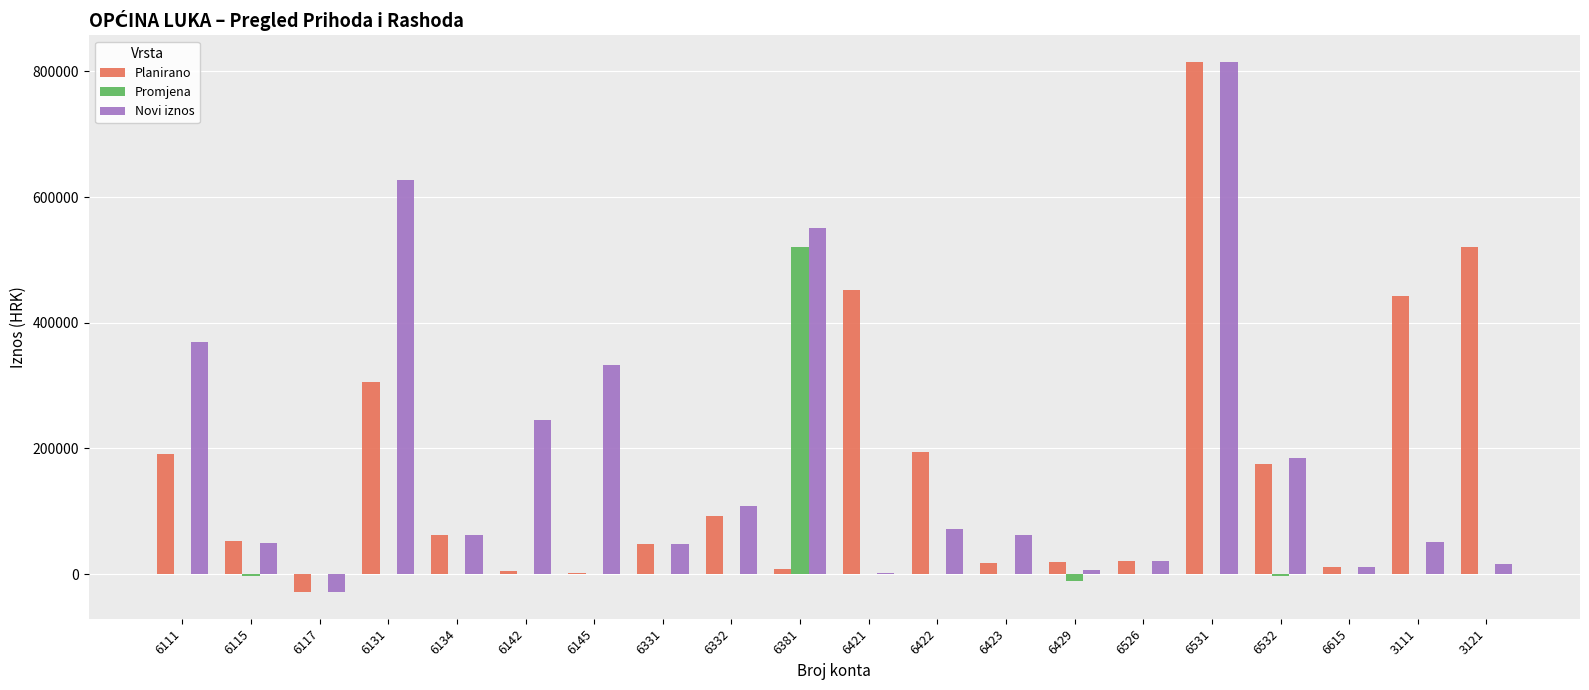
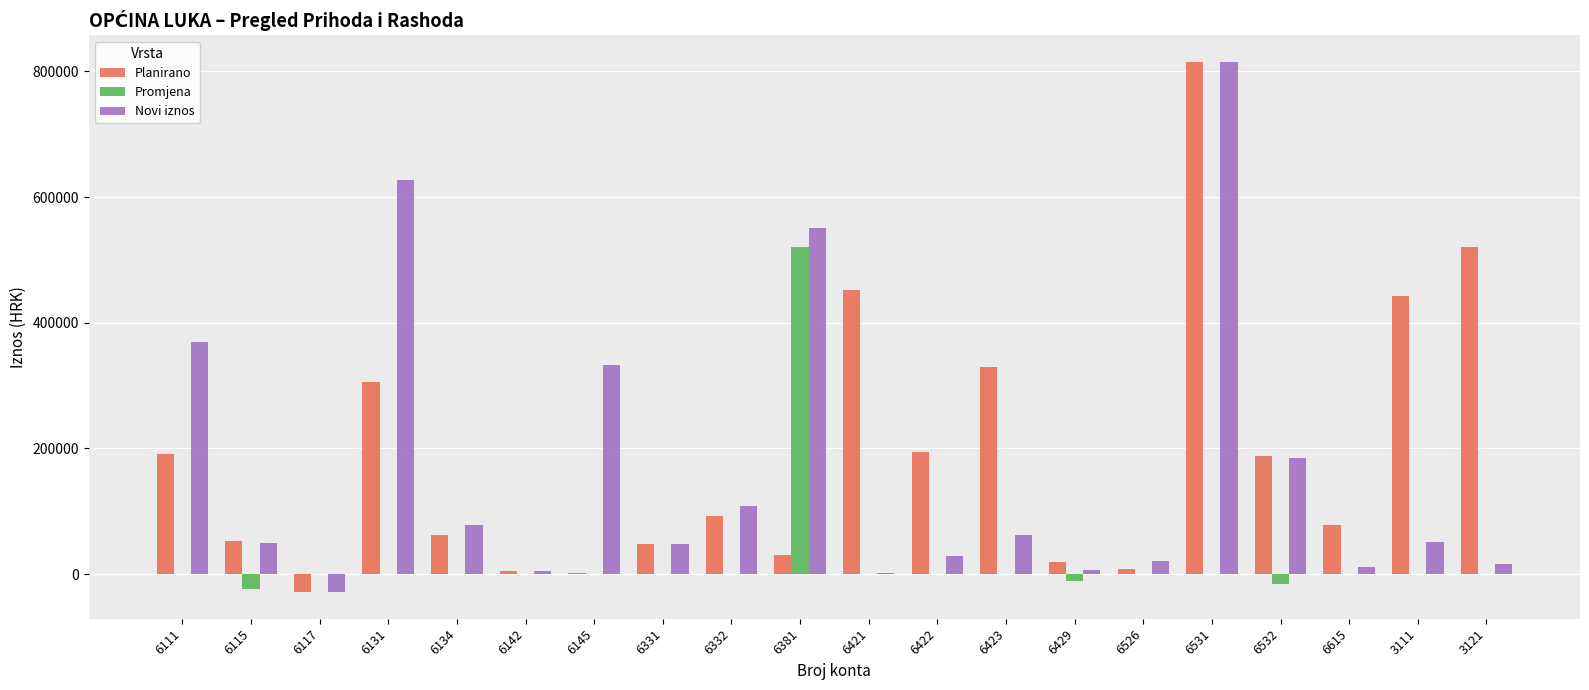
  {
    "Planirano": {
      "6111": 190000,
      "6115": 50000,
      "6117": -30000,
      "6131": 300000,
      "6134": 60000,
      "6142": 0,
      "6331": 50000,
      "6332": 90000,
-     "6381": 10000,
+     "6381": 30000,
      "6421": 450000,
      "6422": 190000,
-     "6423": 20000,
+     "6423": 330000,
      "6429": 20000,
-     "6526": 20000,
+     "6526": 10000,
      "6531": 820000,
-     "6532": 170000,
-     "6615": 10000,
+     "6532": 190000,
+     "6615": 80000,
      "3111": 440000,
      "3121": 520000
    },
    "Promjena": {
      "6111": 0,
-     "6115": 0,
+     "6115": -20000,
      "6117": 0,
      "6131": 0,
      "6134": 0,
      "6142": 0,
      "6145": 0,
      "6331": 0,
      "6332": 0,
      "6381": 520000,
      "6421": 0,
      "6422": 0,
      "6429": -10000,
      "6526": 0,
      "6531": 0,
-     "6532": 0,
+     "6532": -20000,
      "6615": 0,
      "3111": 0,
      "3121": 0
    },
    "Novi iznos": {
      "6111": 370000,
      "6115": 50000,
      "6117": -30000,
      "6131": 630000,
-     "6134": 60000,
-     "6142": 250000,
+     "6134": 80000,
+     "6142": 0,
      "6145": 330000,
      "6331": 50000,
      "6332": 110000,
      "6381": 550000,
-     "6422": 70000,
+     "6422": 30000,
      "6423": 60000,
      "6429": 10000,
      "6526": 20000,
      "6531": 820000,
      "6532": 190000,
      "6615": 10000,
      "3111": 50000,
      "3121": 20000
    }
  }
